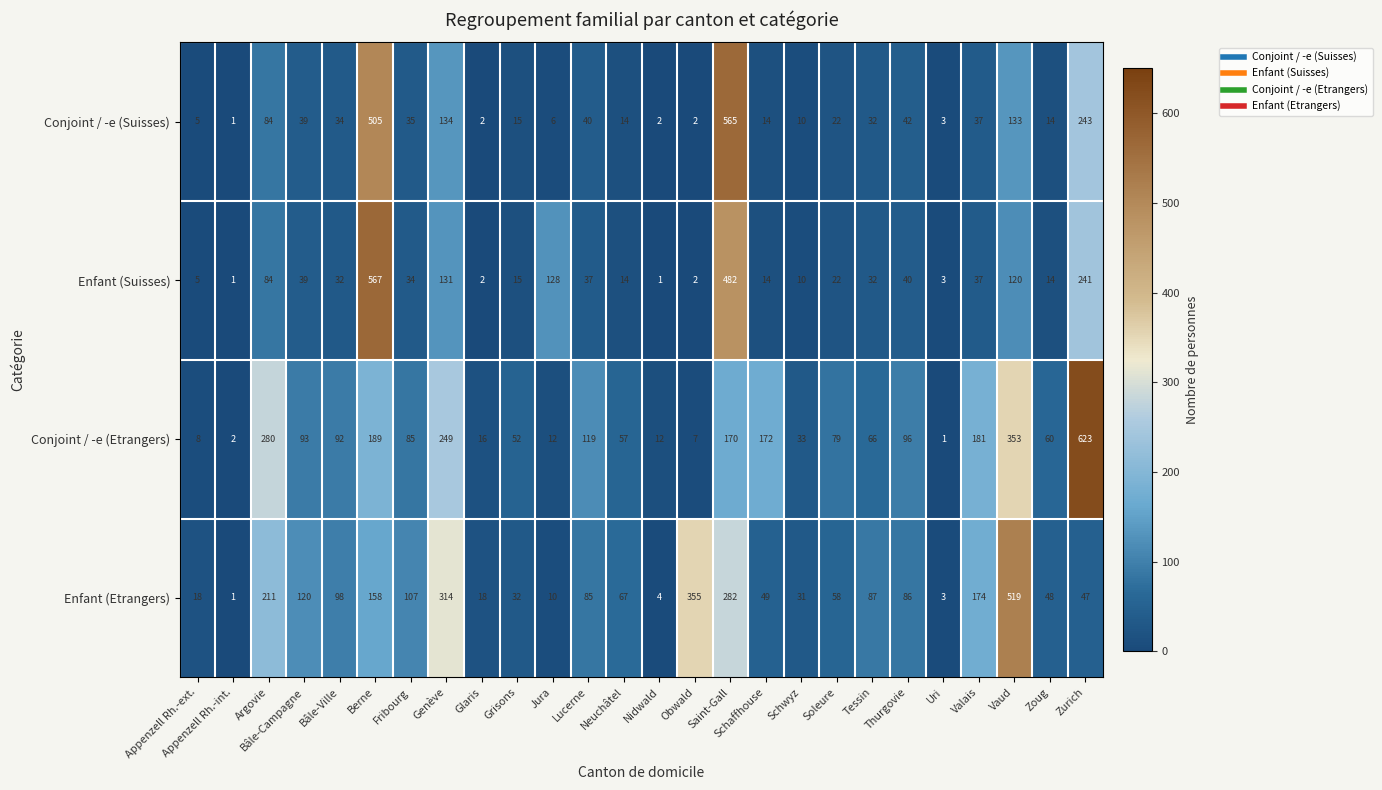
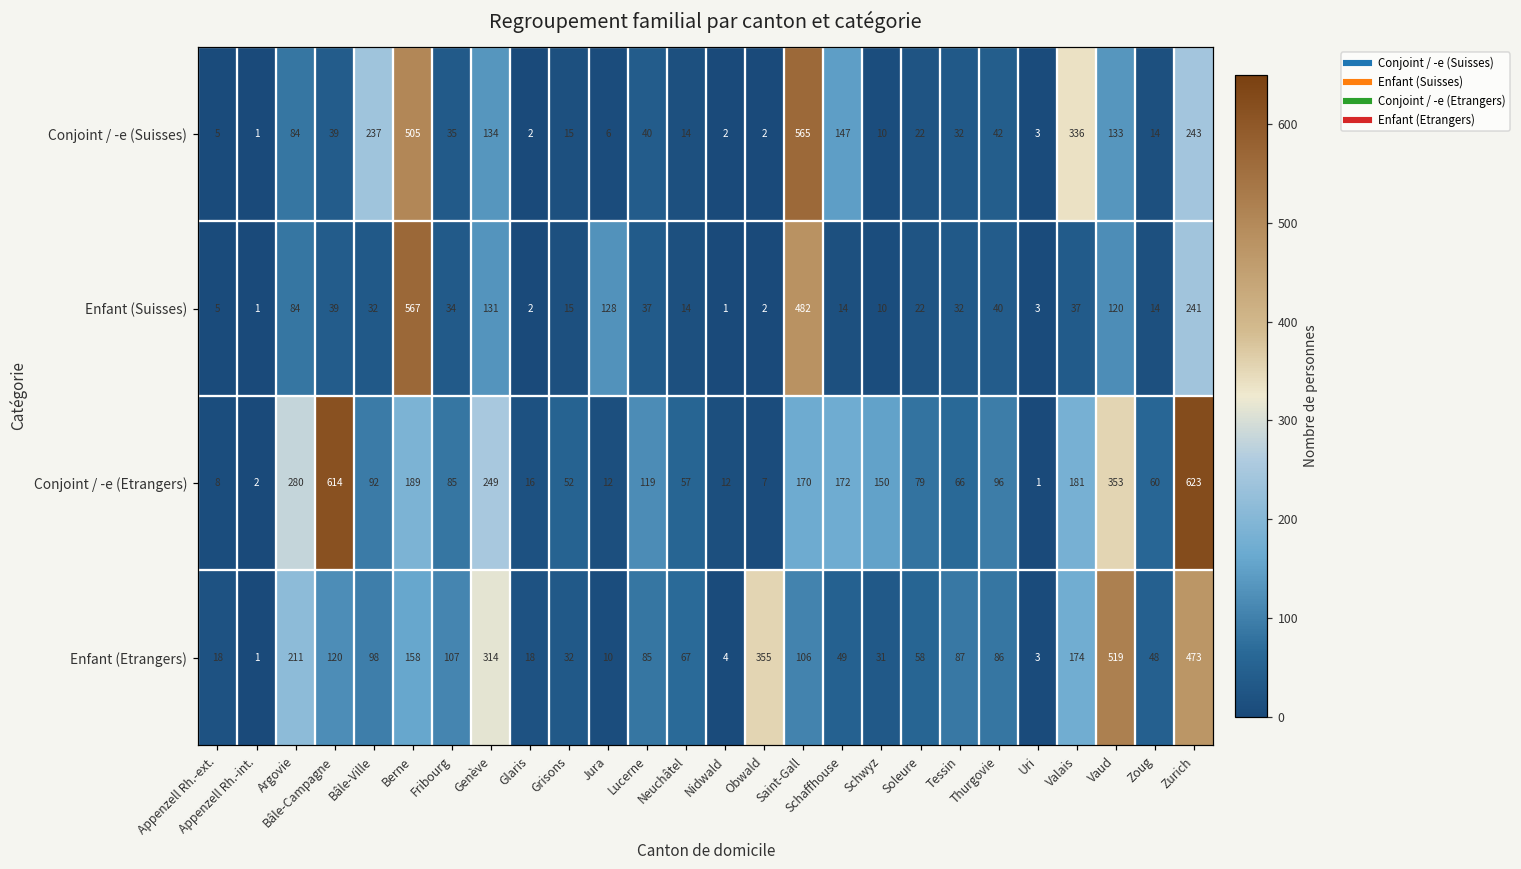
  {
    "Conjoint / -e (Suisses)": {
      "Appenzell Rh.-ext.": 5,
      "Appenzell Rh.-int.": 1,
      "Argovie": 84,
      "Bâle-Campagne": 39,
-     "Bâle-Ville": 34,
+     "Bâle-Ville": 237,
      "Berne": 505,
      "Fribourg": 35,
      "Genève": 134,
      "Glaris": 2,
      "Grisons": 15,
      "Jura": 6,
      "Lucerne": 40,
      "Neuchâtel": 14,
      "Nidwald": 2,
      "Obwald": 2,
      "Saint-Gall": 565,
-     "Schaffhouse": 14,
+     "Schaffhouse": 147,
      "Schwyz": 10,
      "Soleure": 22,
      "Tessin": 32,
      "Thurgovie": 42,
      "Uri": 3,
-     "Valais": 37,
+     "Valais": 336,
      "Vaud": 133,
      "Zoug": 14,
      "Zurich": 243
    },
    "Enfant (Suisses)": {
      "Appenzell Rh.-ext.": 5,
      "Appenzell Rh.-int.": 1,
      "Argovie": 84,
      "Bâle-Campagne": 39,
      "Bâle-Ville": 32,
      "Berne": 567,
      "Fribourg": 34,
      "Genève": 131,
      "Glaris": 2,
      "Grisons": 15,
      "Jura": 128,
      "Lucerne": 37,
      "Neuchâtel": 14,
      "Nidwald": 1,
      "Obwald": 2,
      "Saint-Gall": 482,
      "Schaffhouse": 14,
      "Schwyz": 10,
      "Soleure": 22,
      "Tessin": 32,
      "Thurgovie": 40,
      "Uri": 3,
      "Valais": 37,
      "Vaud": 120,
      "Zoug": 14,
      "Zurich": 241
    },
    "Conjoint / -e (Etrangers)": {
      "Appenzell Rh.-ext.": 8,
      "Appenzell Rh.-int.": 2,
      "Argovie": 280,
-     "Bâle-Campagne": 93,
+     "Bâle-Campagne": 614,
      "Bâle-Ville": 92,
      "Berne": 189,
      "Fribourg": 85,
      "Genève": 249,
      "Glaris": 16,
      "Grisons": 52,
      "Jura": 12,
      "Lucerne": 119,
      "Neuchâtel": 57,
      "Nidwald": 12,
      "Obwald": 7,
      "Saint-Gall": 170,
      "Schaffhouse": 172,
-     "Schwyz": 33,
+     "Schwyz": 150,
      "Soleure": 79,
      "Tessin": 66,
      "Thurgovie": 96,
      "Uri": 1,
      "Valais": 181,
      "Vaud": 353,
      "Zoug": 60,
      "Zurich": 623
    },
    "Enfant (Etrangers)": {
      "Appenzell Rh.-ext.": 18,
      "Appenzell Rh.-int.": 1,
      "Argovie": 211,
      "Bâle-Campagne": 120,
      "Bâle-Ville": 98,
      "Berne": 158,
      "Fribourg": 107,
      "Genève": 314,
      "Glaris": 18,
      "Grisons": 32,
      "Jura": 10,
      "Lucerne": 85,
      "Neuchâtel": 67,
      "Nidwald": 4,
      "Obwald": 355,
-     "Saint-Gall": 282,
+     "Saint-Gall": 106,
      "Schaffhouse": 49,
      "Schwyz": 31,
      "Soleure": 58,
      "Tessin": 87,
      "Thurgovie": 86,
      "Uri": 3,
      "Valais": 174,
      "Vaud": 519,
      "Zoug": 48,
-     "Zurich": 47
+     "Zurich": 473
    }
  }
